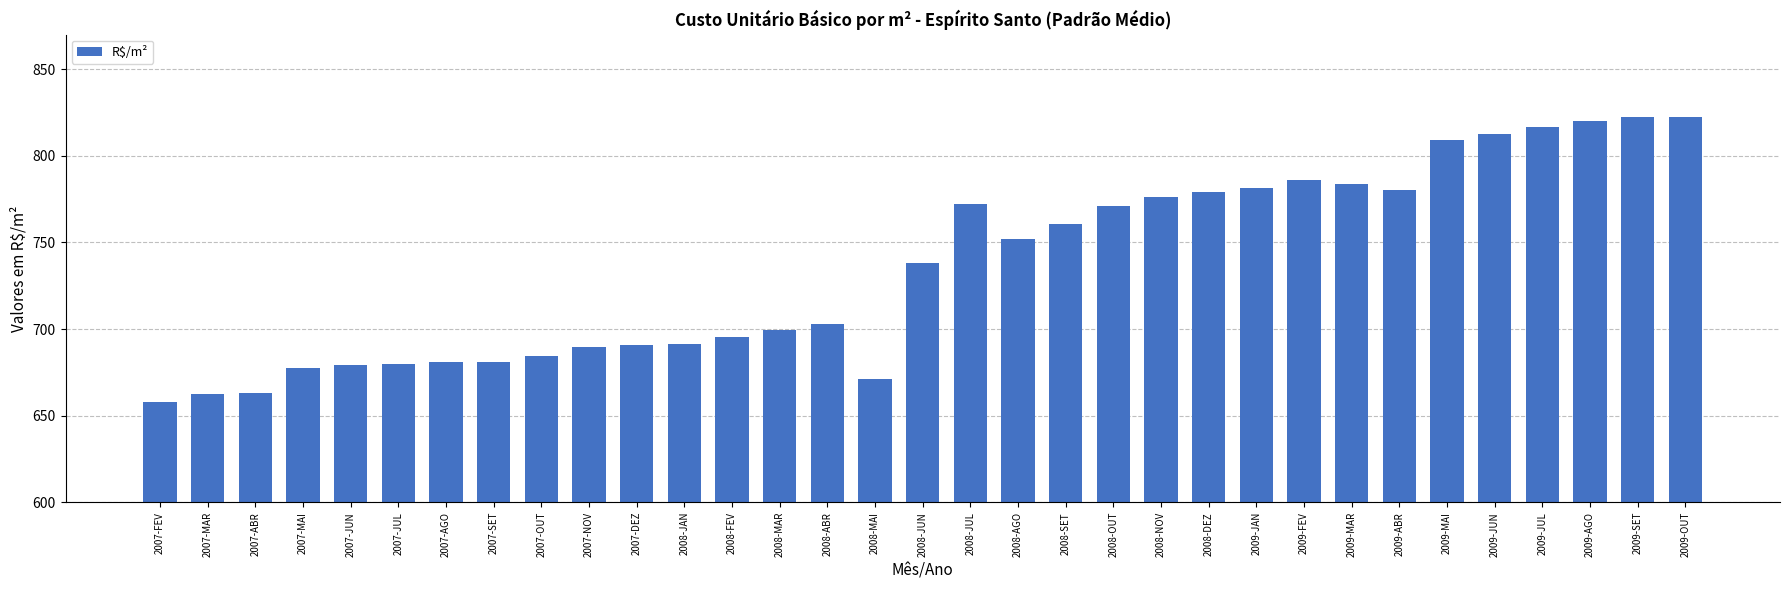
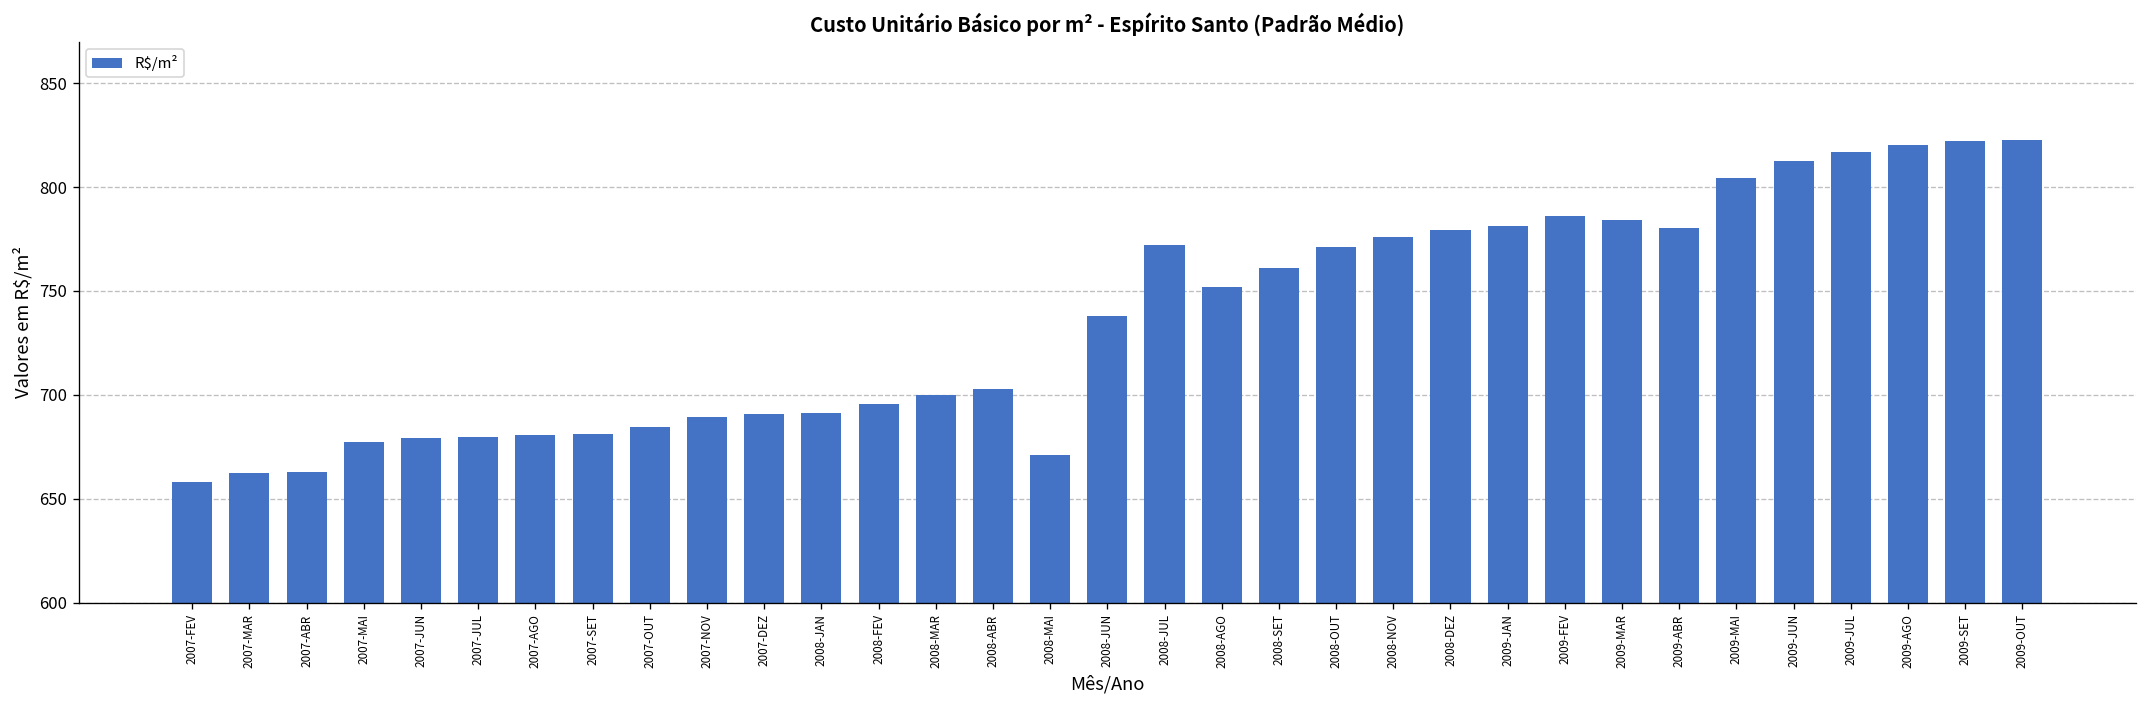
  {
    "2007-FEV": 658,
    "2007-MAR": 663,
    "2007-ABR": 663,
    "2007-MAI": 677,
    "2007-JUN": 679,
    "2007-JUL": 680,
    "2007-AGO": 681,
    "2007-SET": 681,
    "2007-OUT": 684,
    "2007-NOV": 689,
    "2007-DEZ": 691,
    "2008-JAN": 691,
    "2008-FEV": 696,
    "2008-MAR": 700,
    "2008-ABR": 703,
    "2008-MAI": 671,
    "2008-JUN": 738,
    "2008-JUL": 772,
    "2008-AGO": 752,
    "2008-SET": 761,
    "2008-OUT": 771,
    "2008-NOV": 776,
    "2008-DEZ": 779,
    "2009-JAN": 781,
    "2009-FEV": 786,
    "2009-MAR": 784,
    "2009-ABR": 780,
-   "2009-MAI": 809,
+   "2009-MAI": 804,
    "2009-JUN": 813,
    "2009-JUL": 817,
    "2009-AGO": 820,
    "2009-SET": 822,
    "2009-OUT": 822
  }
